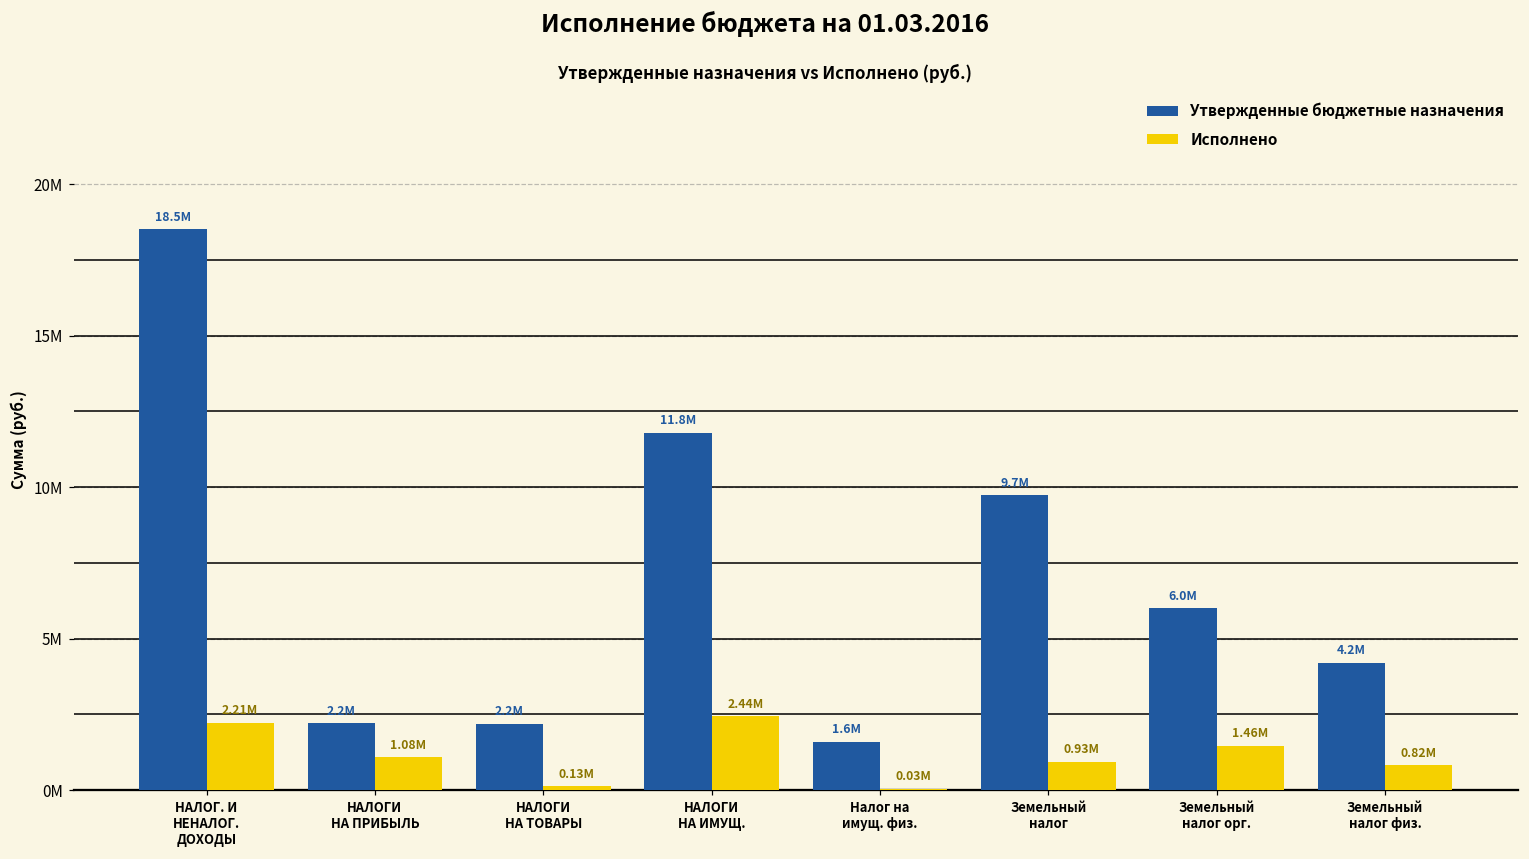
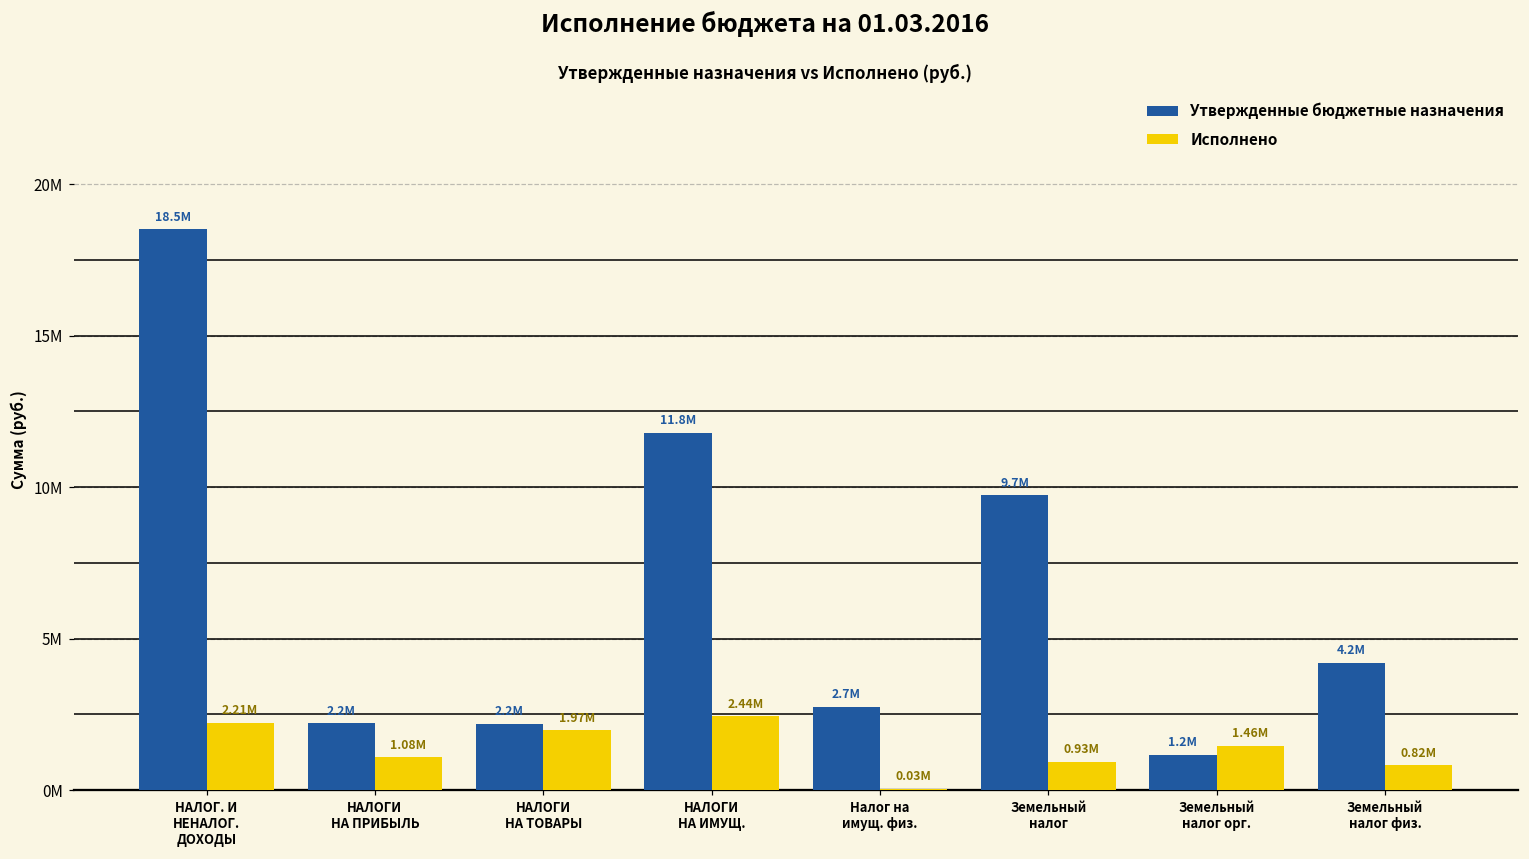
  {
    "Утвержденные бюджетные назначения": {
      "НАЛОГ. И НЕНАЛОГ. ДОХОДЫ": "18.5M",
      "НАЛОГИ НА ПРИБЫЛЬ": "2.2M",
      "НАЛОГИ НА ТОВАРЫ": "2.2M",
      "НАЛОГИ НА ИМУЩ.": "11.8M",
-     "Налог на имущ. физ.": "1.6M",
+     "Налог на имущ. физ.": "2.7M",
      "Земельный налог": "9.7M",
-     "Земельный налог орг.": "6.0M",
+     "Земельный налог орг.": "1.2M",
      "Земельный налог физ.": "4.2M"
    },
    "Исполнено": {
      "НАЛОГ. И НЕНАЛОГ. ДОХОДЫ": "2.21M",
      "НАЛОГИ НА ПРИБЫЛЬ": "1.08M",
-     "НАЛОГИ НА ТОВАРЫ": "0.13M",
+     "НАЛОГИ НА ТОВАРЫ": "1.97M",
      "НАЛОГИ НА ИМУЩ.": "2.44M",
      "Налог на имущ. физ.": "0.03M",
      "Земельный налог": "0.93M",
      "Земельный налог орг.": "1.46M",
      "Земельный налог физ.": "0.82M"
    }
  }
